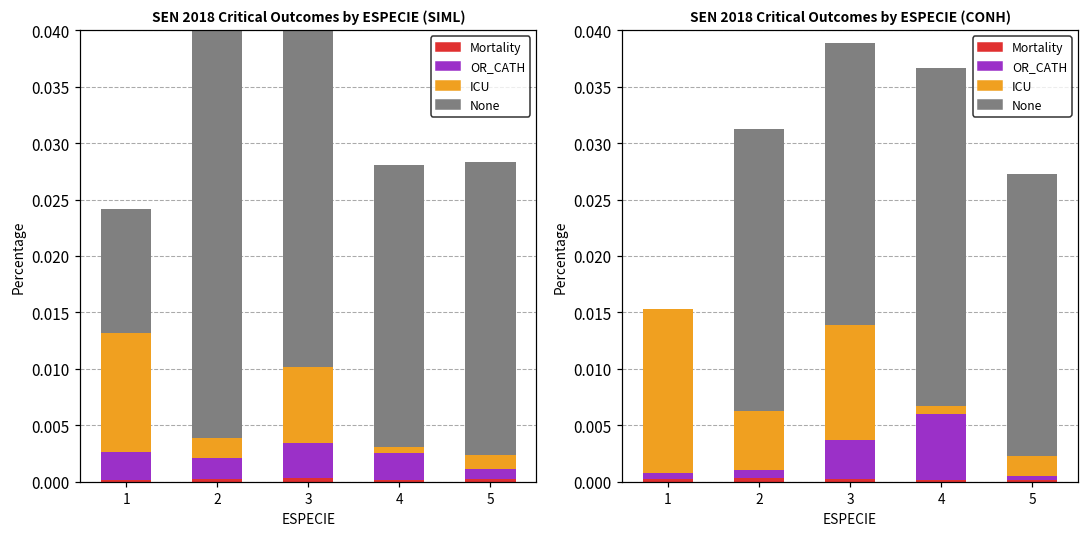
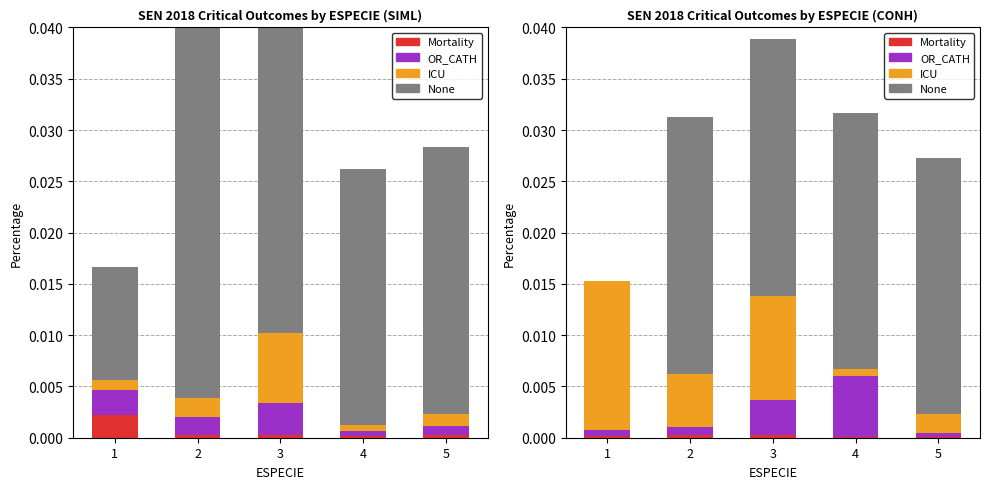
  {
    "SEN 2018 Critical Outcomes by ESPECIE (SIML)": {
      "Mortality": {
-       "1": 0.0001,
+       "1": 0.0022,
        "2": 0.0003,
        "3": 0.0003,
        "5": 0.0003
      },
      "OR_CATH": {
        "1": 0.0025,
        "2": 0.0018,
        "3": 0.0031,
-       "4": 0.0024,
+       "4": 0.0005,
        "5": 0.0009
      },
      "ICU": {
-       "1": 0.0106,
+       "1": 0.0010,
        "2": 0.0018,
        "3": 0.0068,
        "4": 0.0006,
        "5": 0.0012
      },
      "None": {
        "1": 0.0110,
        "4": 0.0250,
        "5": 0.0260
      }
    },
    "SEN 2018 Critical Outcomes by ESPECIE (CONH)": {
      "Mortality": {
        "2": 0.0003,
        "3": 0.0003
      },
      "OR_CATH": {
        "1": 0.0006,
        "2": 0.0008,
        "3": 0.0034,
        "4": 0.006,
        "5": 0.0004
      },
      "ICU": {
        "1": 0.0145,
        "2": 0.005,
        "3": 0.010,
        "4": 0.0007,
        "5": 0.002
      },
      "None": {
        "1": 0.000,
        "2": 0.025,
        "3": 0.025,
-       "4": 0.030,
+       "4": 0.025,
        "5": 0.025
      }
    }
  }
